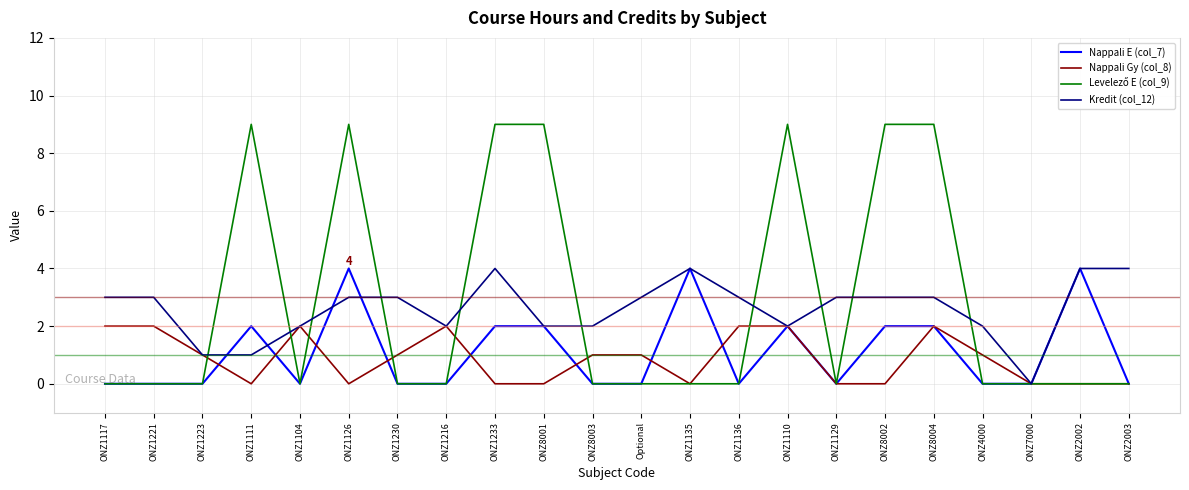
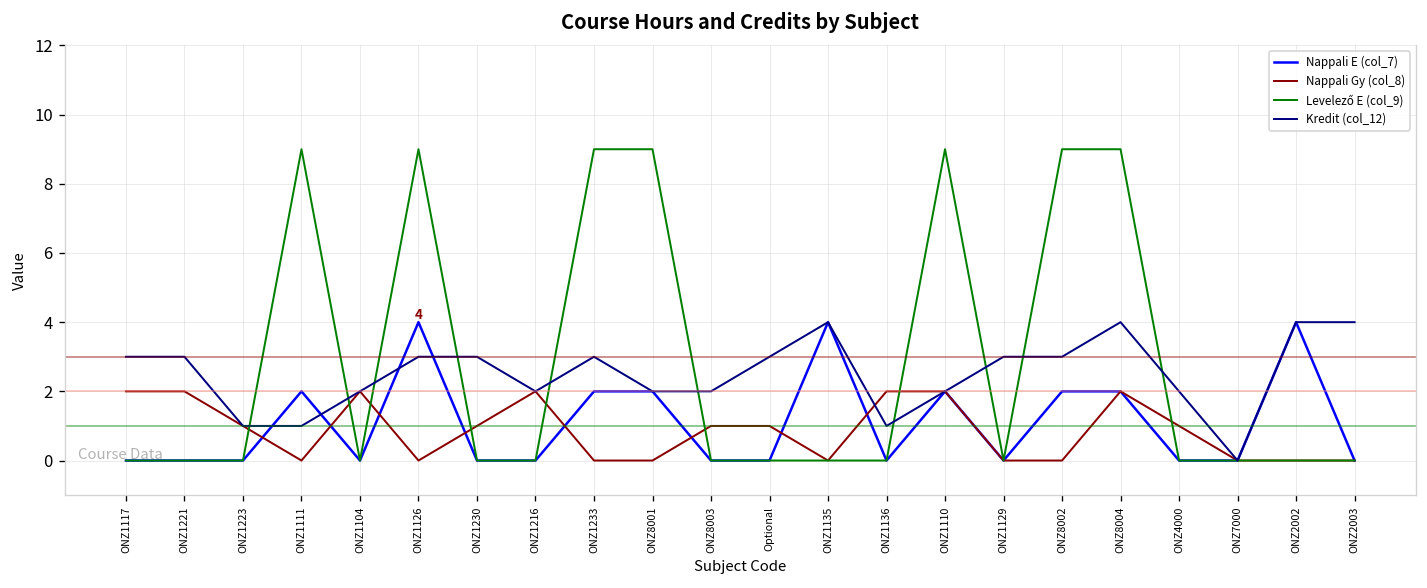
  {
    "Nappali E (col_7)": {
      "ONZ1126": 4
    },
    "Nappali Gy (col_8)": {
      "ONZ1117": 2,
      "ONZ1221": 2,
      "ONZ1111": 0,
      "ONZ1126": 0,
      "ONZ1230": 1,
      "ONZ1233": 0,
      "ONZ8001": 0,
      "ONZ8003": 1,
      "Optional": 1,
      "ONZ1136": 2,
      "ONZ8002": 0,
      "ONZ4000": 1
    },
    "Levelező E (col_9)": {
      "ONZ1111": 9,
      "ONZ1126": 9,
      "ONZ1233": 9,
      "ONZ8001": 9,
      "ONZ1110": 9,
      "ONZ8002": 9,
      "ONZ8004": 9
    },
    "Kredit (col_12)": {
      "ONZ1117": 3,
      "ONZ1221": 3,
      "ONZ1111": 1,
      "ONZ1126": 3,
      "ONZ1230": 3,
-     "ONZ1233": 4,
+     "ONZ1233": 3,
      "ONZ8003": 2,
      "Optional": 3,
-     "ONZ1136": 3,
+     "ONZ1136": 1,
      "ONZ1129": 3,
      "ONZ8002": 3,
-     "ONZ8004": 3,
+     "ONZ8004": 4,
      "ONZ4000": 2,
      "ONZ2003": 4
    }
  }
